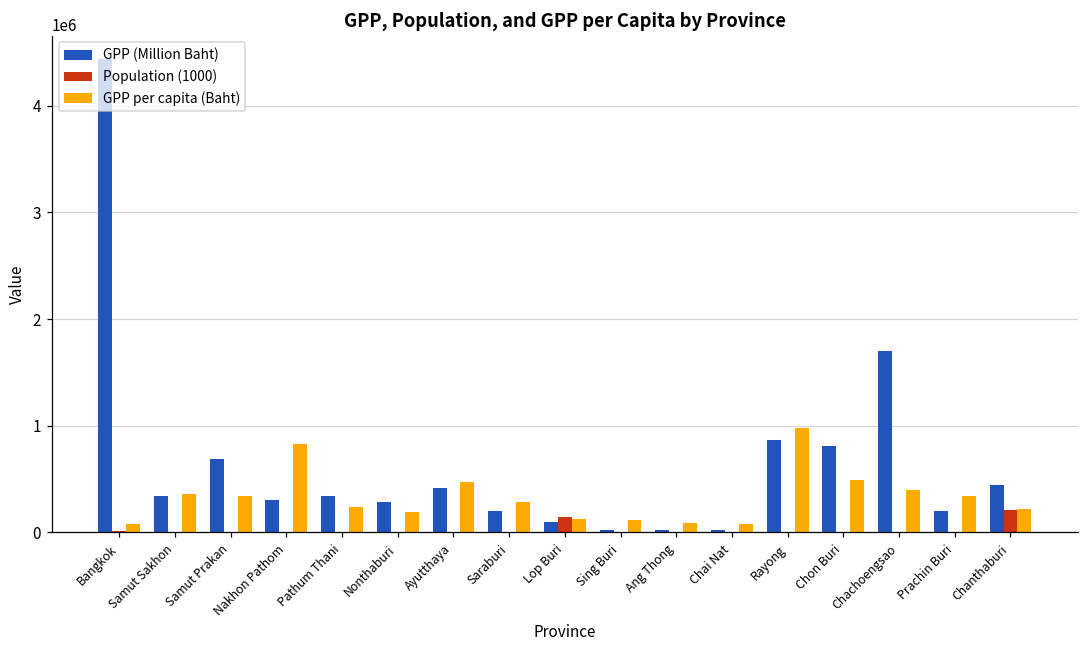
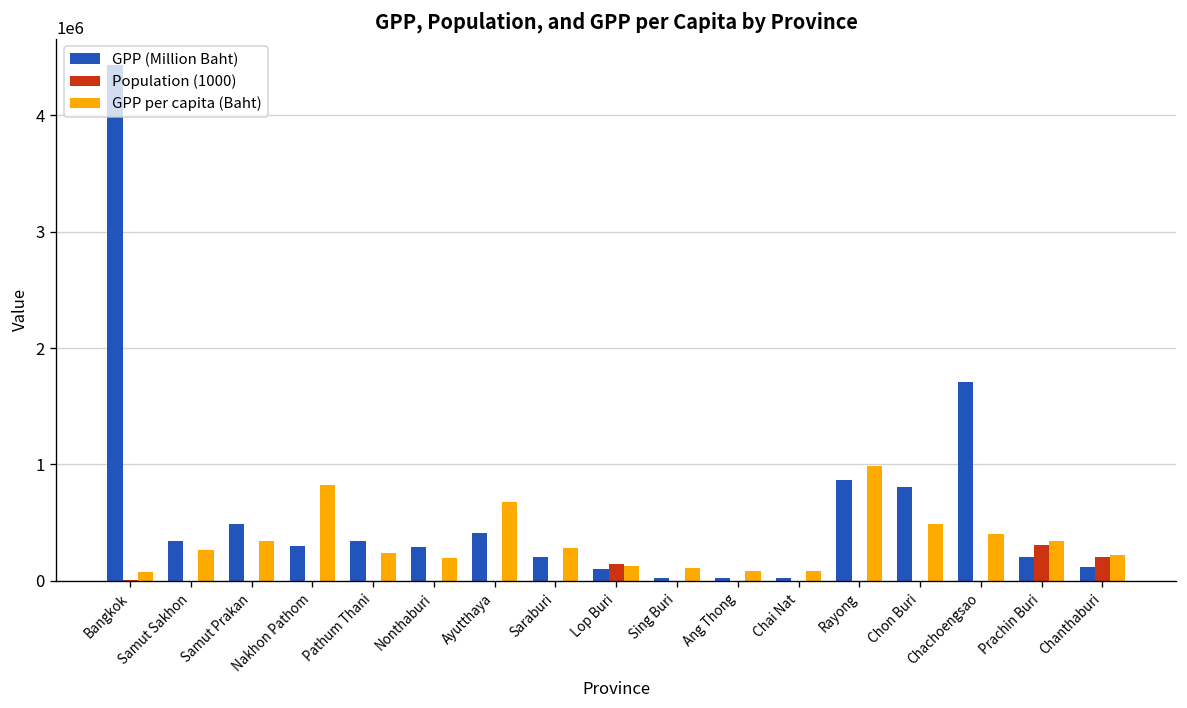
  {
    "GPP (Million Baht)": {
      "Samut Sakhon": 300000,
-     "Samut Prakan": 700000,
+     "Samut Prakan": 500000,
      "Nakhon Pathom": 300000,
      "Pathum Thani": 300000,
      "Nonthaburi": 300000,
      "Ayutthaya": 400000,
      "Saraburi": 200000,
      "Lop Buri": 100000,
      "Rayong": 900000,
      "Chon Buri": 800000,
      "Chachoengsao": 1700000,
      "Prachin Buri": 200000,
-     "Chanthaburi": 400000
+     "Chanthaburi": 100000
    },
    "Population (1000)": {
      "Lop Buri": 100000,
-     "Prachin Buri": 0,
+     "Prachin Buri": 300000,
      "Chanthaburi": 200000
    },
    "GPP per capita (Baht)": {
      "Bangkok": 100000,
-     "Samut Sakhon": 400000,
+     "Samut Sakhon": 300000,
      "Samut Prakan": 300000,
      "Nakhon Pathom": 800000,
      "Pathum Thani": 200000,
      "Nonthaburi": 200000,
-     "Ayutthaya": 500000,
+     "Ayutthaya": 700000,
      "Saraburi": 300000,
      "Lop Buri": 100000,
      "Sing Buri": 100000,
      "Ang Thong": 100000,
      "Chai Nat": 100000,
      "Rayong": 1000000,
      "Chon Buri": 500000,
      "Chachoengsao": 400000,
      "Prachin Buri": 300000,
      "Chanthaburi": 200000
    }
  }
